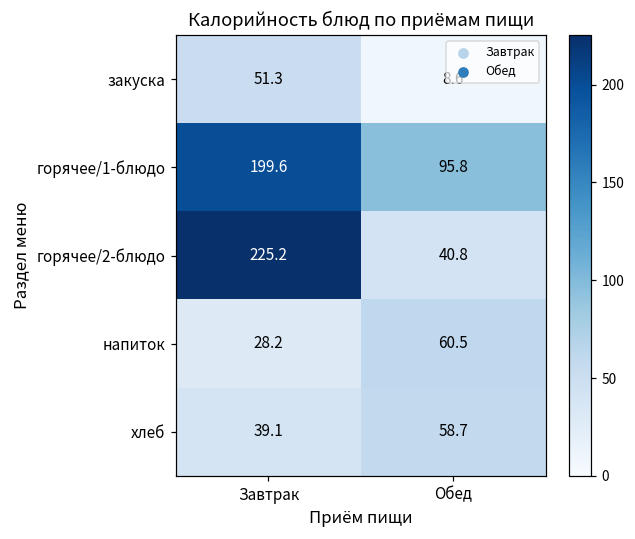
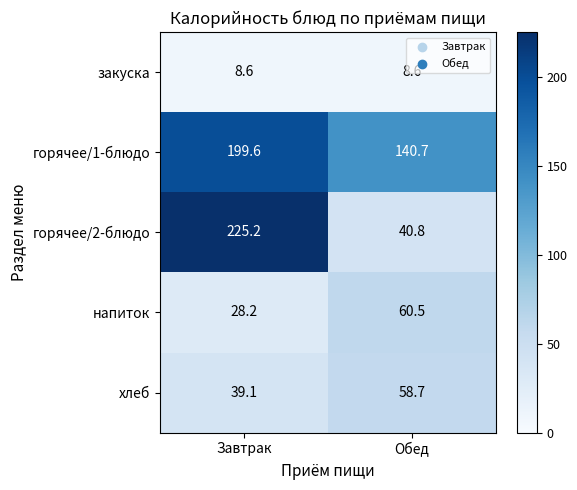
  {
    "закуска": {
-     "Завтрак": 51.3
+     "Завтрак": 8.6
    },
    "горячее/1-блюдо": {
      "Завтрак": 199.6,
-     "Обед": 95.8
+     "Обед": 140.7
    },
    "горячее/2-блюдо": {
      "Завтрак": 225.2,
      "Обед": 40.8
    },
    "напиток": {
      "Завтрак": 28.2,
      "Обед": 60.5
    },
    "хлеб": {
      "Завтрак": 39.1,
      "Обед": 58.7
    }
  }
